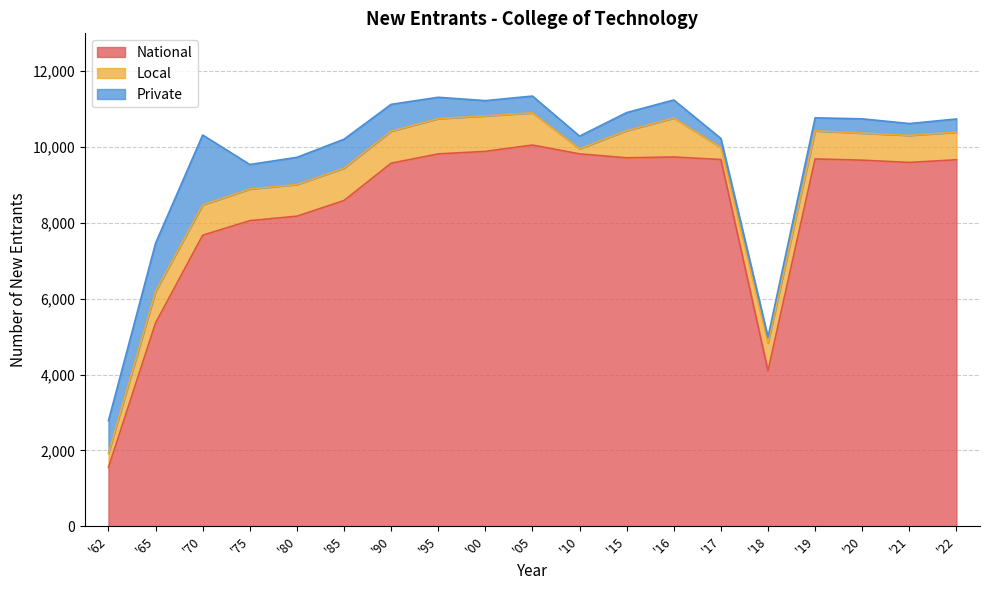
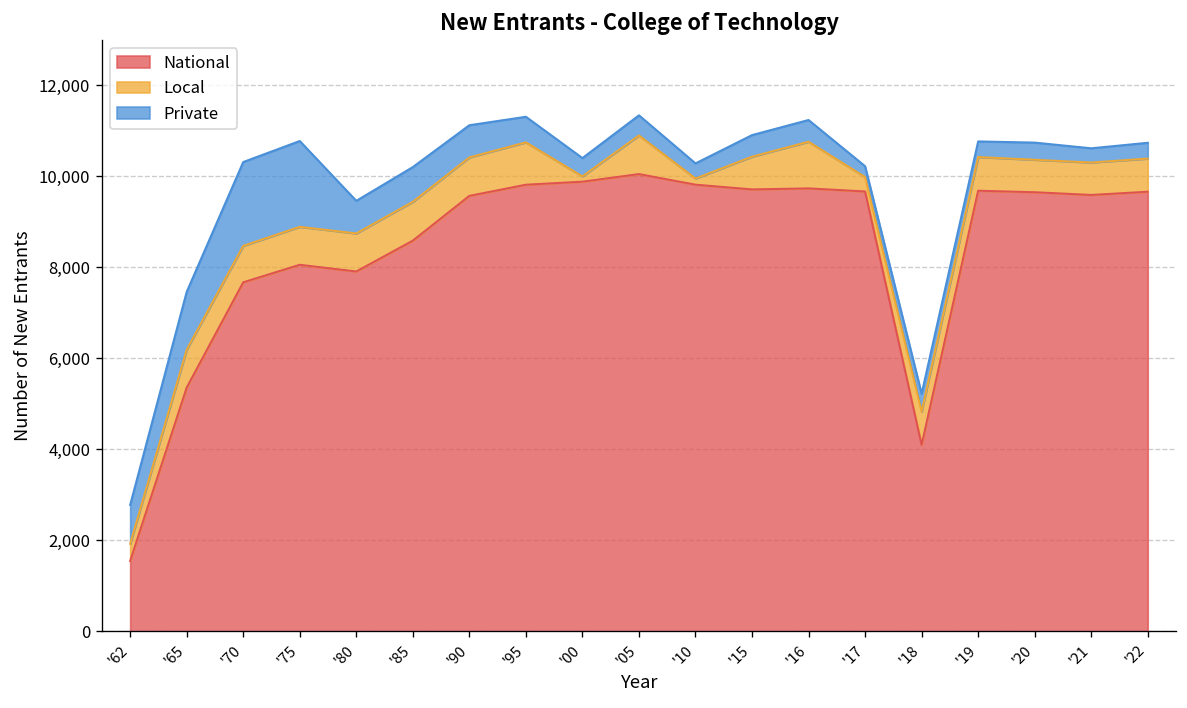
  {
    "National": {
      "'62": "1,500",
      "'65": "5,400",
      "'70": "7,700",
      "'75": "8,100",
-     "'80": "8,200",
+     "'80": "7,900",
      "'85": "8,600",
      "'90": "9,600",
      "'95": "9,800",
      "'00": "9,900",
      "'05": "10,100",
      "'10": "9,800",
      "'15": "9,700",
      "'16": "9,700",
      "'17": "9,700",
      "'18": "4,100",
      "'19": "9,700",
      "'20": "9,700",
      "'21": "9,600",
      "'22": "9,700"
    },
    "Local": {
      "'62": "400",
      "'65": "800",
      "'70": "800",
      "'75": "800",
      "'80": "800",
      "'85": "900",
      "'90": "800",
      "'95": "900",
-     "'00": "900",
+     "'00": "100",
      "'05": "800",
      "'10": "100",
      "'15": "700",
      "'16": "1,000",
      "'17": "300",
      "'18": "700",
      "'19": "700",
      "'20": "700",
      "'21": "700",
      "'22": "700"
    },
    "Private": {
      "'62": "900",
      "'65": "1,300",
      "'70": "1,800",
-     "'75": "600",
+     "'75": "1,900",
      "'80": "700",
      "'85": "800",
      "'90": "700",
      "'95": "600",
      "'00": "400",
      "'05": "400",
      "'10": "300",
      "'15": "500",
      "'16": "500",
      "'17": "200",
-     "'18": "200",
+     "'18": "400",
      "'19": "300",
      "'20": "400",
      "'21": "300",
      "'22": "300"
    }
  }
